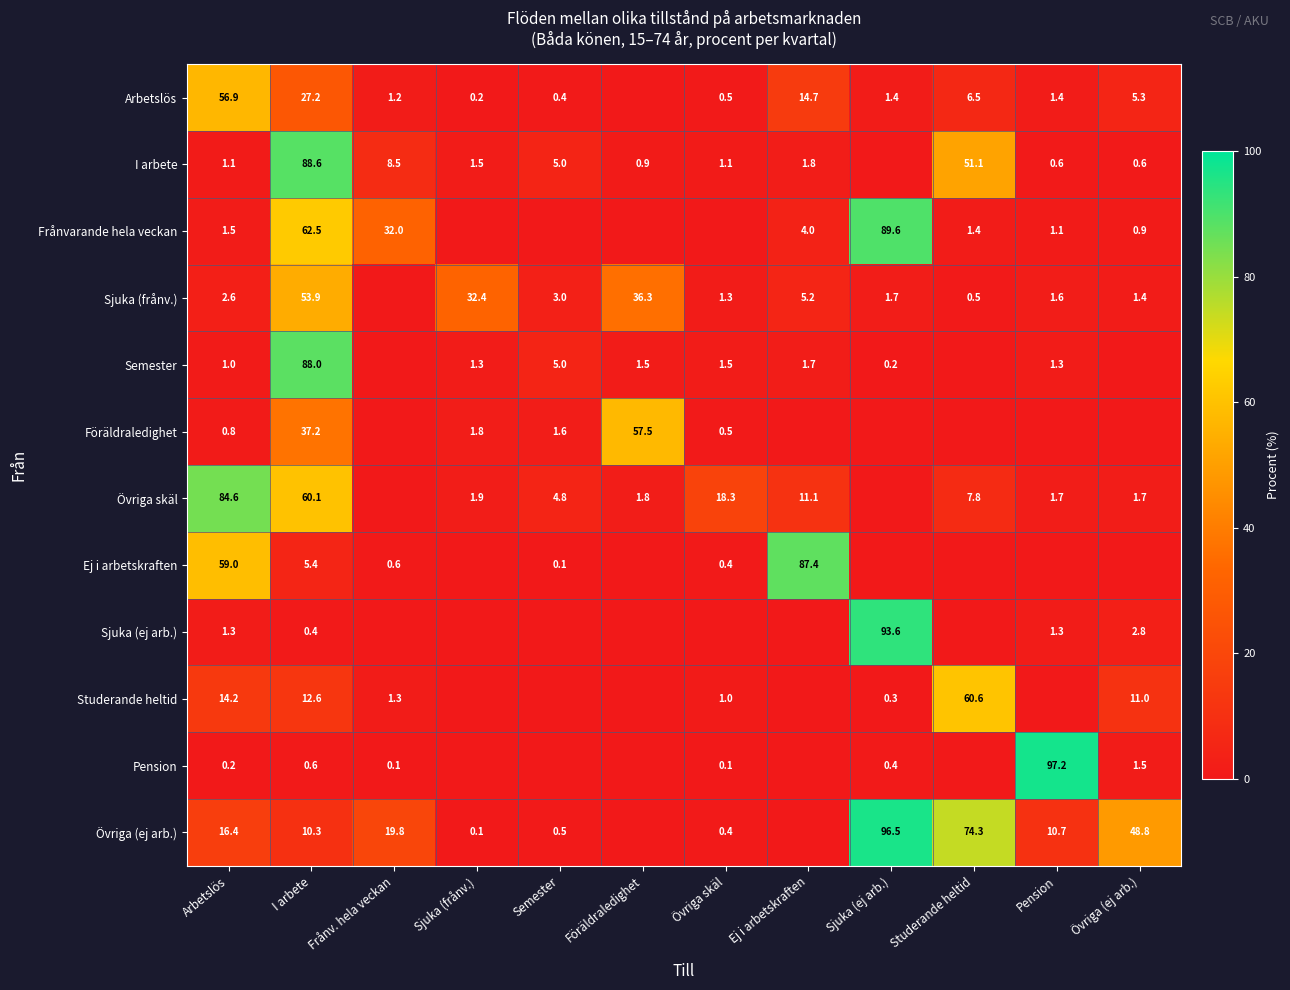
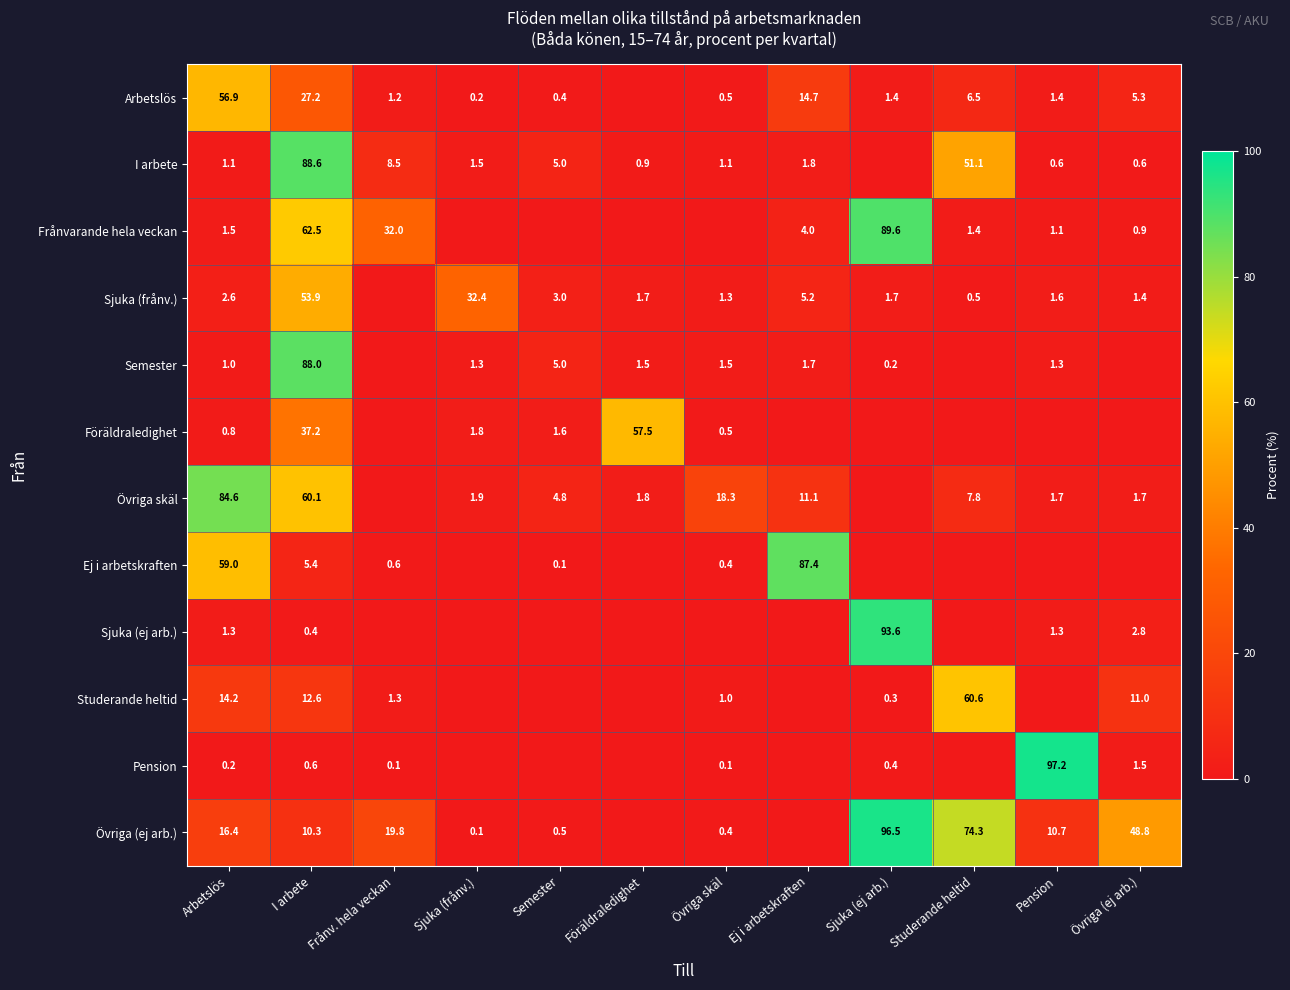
  {
    "Arbetslös": {
      "Arbetslös": 56.9,
      "I arbete": 27.2,
      "Frånv. hela veckan": 1.2,
      "Sjuka (frånv.)": 0.2,
      "Semester": 0.4,
      "Övriga skäl": 0.5,
      "Ej i arbetskraften": 14.7,
      "Sjuka (ej arb.)": 1.4,
      "Studerande heltid": 6.5,
      "Pension": 1.4,
      "Övriga (ej arb.)": 5.3
    },
    "I arbete": {
      "Arbetslös": 1.1,
      "I arbete": 88.6,
      "Frånv. hela veckan": 8.5,
      "Sjuka (frånv.)": 1.5,
      "Semester": 5.0,
      "Föräldraledighet": 0.9,
      "Övriga skäl": 1.1,
      "Ej i arbetskraften": 1.8,
      "Studerande heltid": 51.1,
      "Pension": 0.6,
      "Övriga (ej arb.)": 0.6
    },
    "Frånvarande hela veckan": {
      "Arbetslös": 1.5,
      "I arbete": 62.5,
      "Frånv. hela veckan": 32.0,
      "Ej i arbetskraften": 4.0,
      "Sjuka (ej arb.)": 89.6,
      "Studerande heltid": 1.4,
      "Pension": 1.1,
      "Övriga (ej arb.)": 0.9
    },
    "Sjuka (frånv.)": {
      "Arbetslös": 2.6,
      "I arbete": 53.9,
      "Sjuka (frånv.)": 32.4,
      "Semester": 3.0,
-     "Föräldraledighet": 36.3,
+     "Föräldraledighet": 1.7,
      "Övriga skäl": 1.3,
      "Ej i arbetskraften": 5.2,
      "Sjuka (ej arb.)": 1.7,
      "Studerande heltid": 0.5,
      "Pension": 1.6,
      "Övriga (ej arb.)": 1.4
    },
    "Semester": {
      "Arbetslös": 1.0,
      "I arbete": 88.0,
      "Sjuka (frånv.)": 1.3,
      "Semester": 5.0,
      "Föräldraledighet": 1.5,
      "Övriga skäl": 1.5,
      "Ej i arbetskraften": 1.7,
      "Sjuka (ej arb.)": 0.2,
      "Pension": 1.3
    },
    "Föräldraledighet": {
      "Arbetslös": 0.8,
      "I arbete": 37.2,
      "Sjuka (frånv.)": 1.8,
      "Semester": 1.6,
      "Föräldraledighet": 57.5,
      "Övriga skäl": 0.5
    },
    "Övriga skäl": {
      "Arbetslös": 84.6,
      "I arbete": 60.1,
      "Sjuka (frånv.)": 1.9,
      "Semester": 4.8,
      "Föräldraledighet": 1.8,
      "Övriga skäl": 18.3,
      "Ej i arbetskraften": 11.1,
      "Studerande heltid": 7.8,
      "Pension": 1.7,
      "Övriga (ej arb.)": 1.7
    },
    "Ej i arbetskraften": {
      "Arbetslös": 59.0,
      "I arbete": 5.4,
      "Frånv. hela veckan": 0.6,
      "Semester": 0.1,
      "Övriga skäl": 0.4,
      "Ej i arbetskraften": 87.4
    },
    "Sjuka (ej arb.)": {
      "Arbetslös": 1.3,
      "I arbete": 0.4,
      "Sjuka (ej arb.)": 93.6,
      "Pension": 1.3,
      "Övriga (ej arb.)": 2.8
    },
    "Studerande heltid": {
      "Arbetslös": 14.2,
      "I arbete": 12.6,
      "Frånv. hela veckan": 1.3,
      "Övriga skäl": 1.0,
      "Sjuka (ej arb.)": 0.3,
      "Studerande heltid": 60.6,
      "Övriga (ej arb.)": 11.0
    },
    "Pension": {
      "Arbetslös": 0.2,
      "I arbete": 0.6,
      "Frånv. hela veckan": 0.1,
      "Övriga skäl": 0.1,
      "Sjuka (ej arb.)": 0.4,
      "Pension": 97.2,
      "Övriga (ej arb.)": 1.5
    },
    "Övriga (ej arb.)": {
      "Arbetslös": 16.4,
      "I arbete": 10.3,
      "Frånv. hela veckan": 19.8,
      "Sjuka (frånv.)": 0.1,
      "Semester": 0.5,
      "Övriga skäl": 0.4,
      "Sjuka (ej arb.)": 96.5,
      "Studerande heltid": 74.3,
      "Pension": 10.7,
      "Övriga (ej arb.)": 48.8
    }
  }
